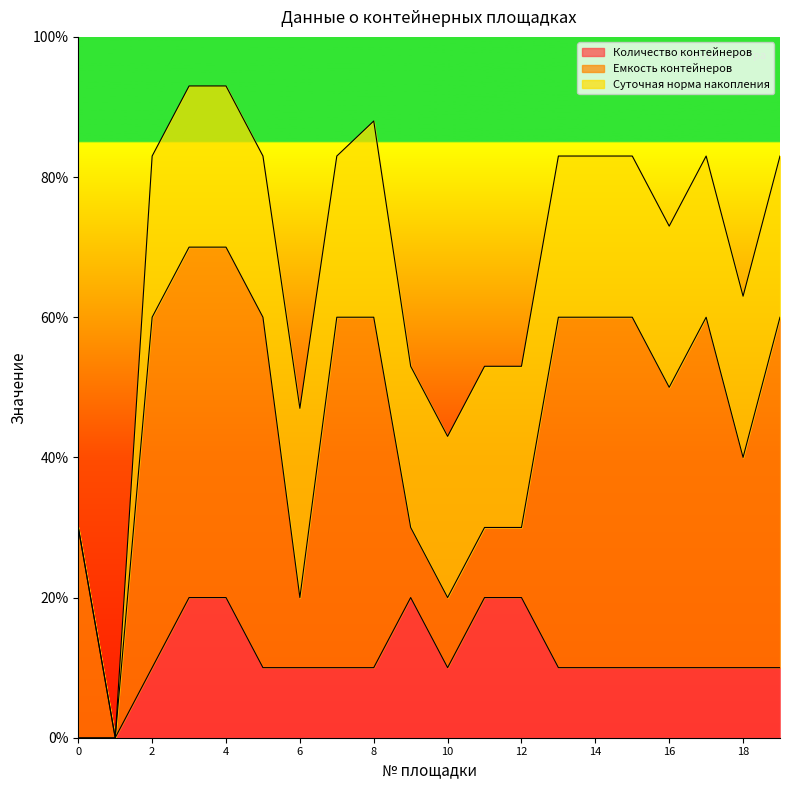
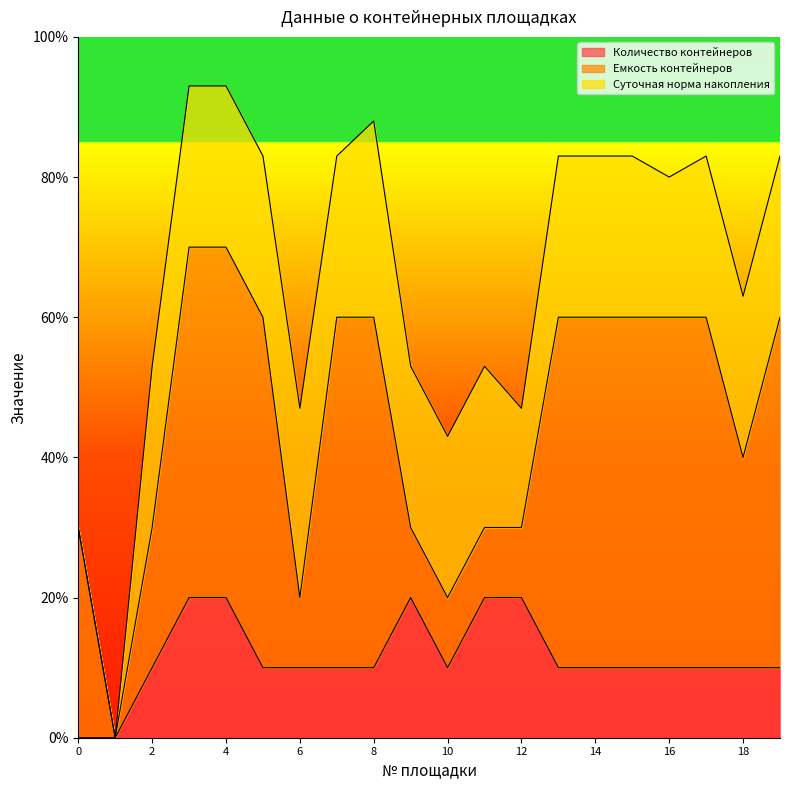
  {
    "Количество контейнеров": {
      "0": "0%",
      "2": "10%",
      "4": "20%",
      "6": "10%",
      "8": "10%",
      "10": "10%",
      "12": "20%",
      "14": "10%",
      "16": "10%",
      "18": "10%"
    },
    "Емкость контейнеров": {
-     "2": "50%",
+     "2": "20%",
      "4": "50%",
      "6": "10%",
      "8": "50%",
      "10": "10%",
      "12": "10%",
      "14": "50%",
-     "16": "40%",
+     "16": "50%",
      "18": "30%"
    },
    "Суточная норма накопления": {
      "2": "23%",
      "4": "23%",
      "6": "27%",
      "8": "28%",
      "10": "23%",
-     "12": "23%",
+     "12": "17%",
      "14": "23%",
-     "16": "23%",
+     "16": "20%",
      "18": "23%"
    }
  }
